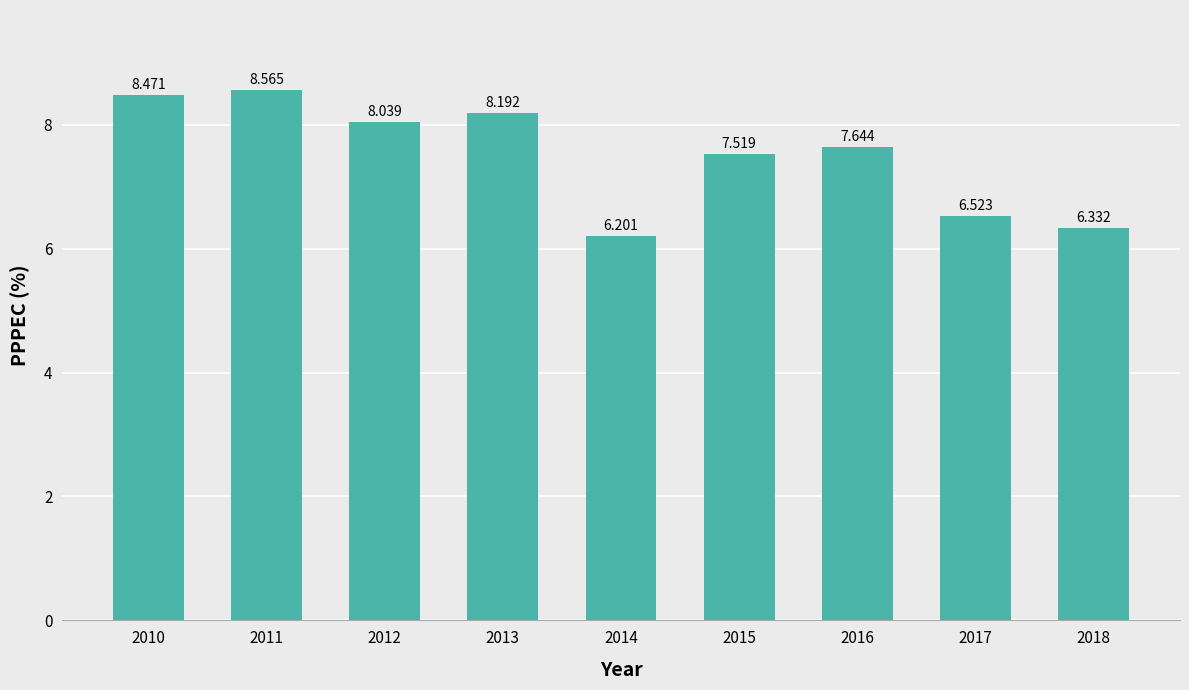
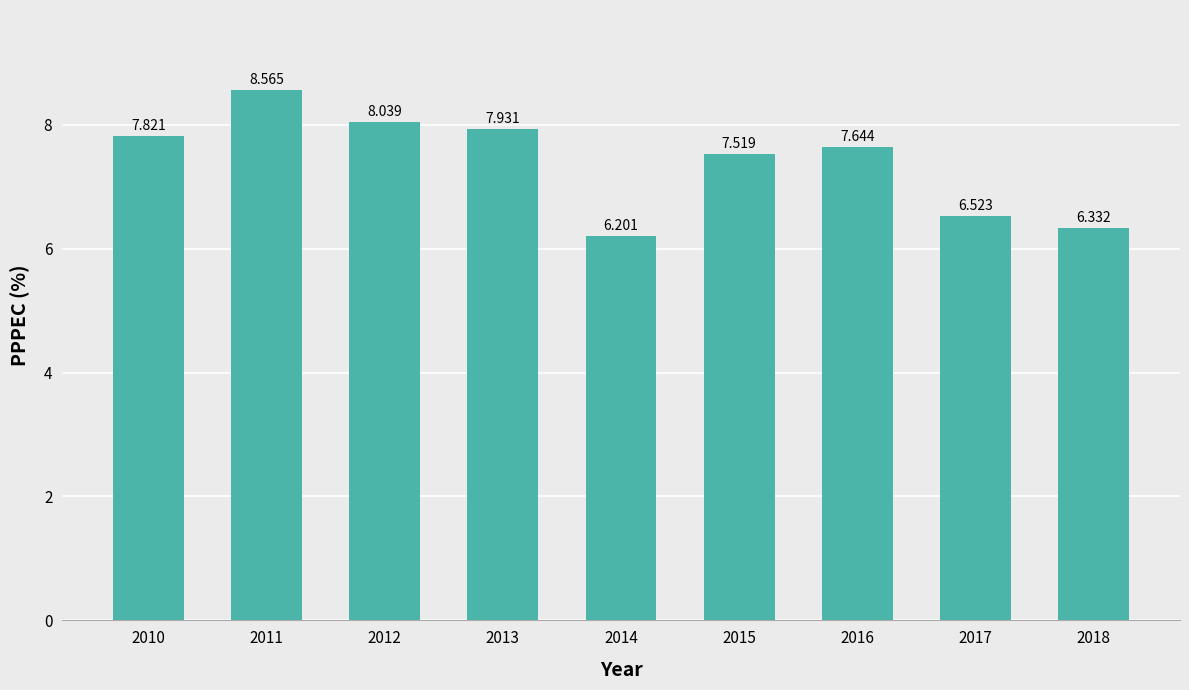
  {
-   "2010": 8.471,
+   "2010": 7.821,
    "2011": 8.565,
    "2012": 8.039,
-   "2013": 8.192,
+   "2013": 7.931,
    "2014": 6.201,
    "2015": 7.519,
    "2016": 7.644,
    "2017": 6.523,
    "2018": 6.332
  }
